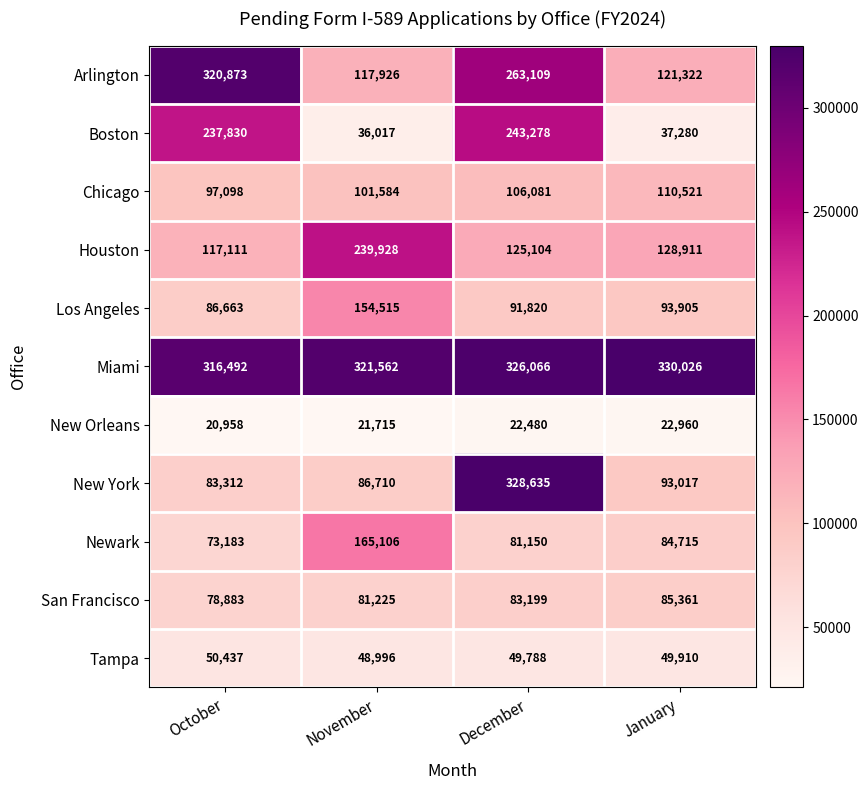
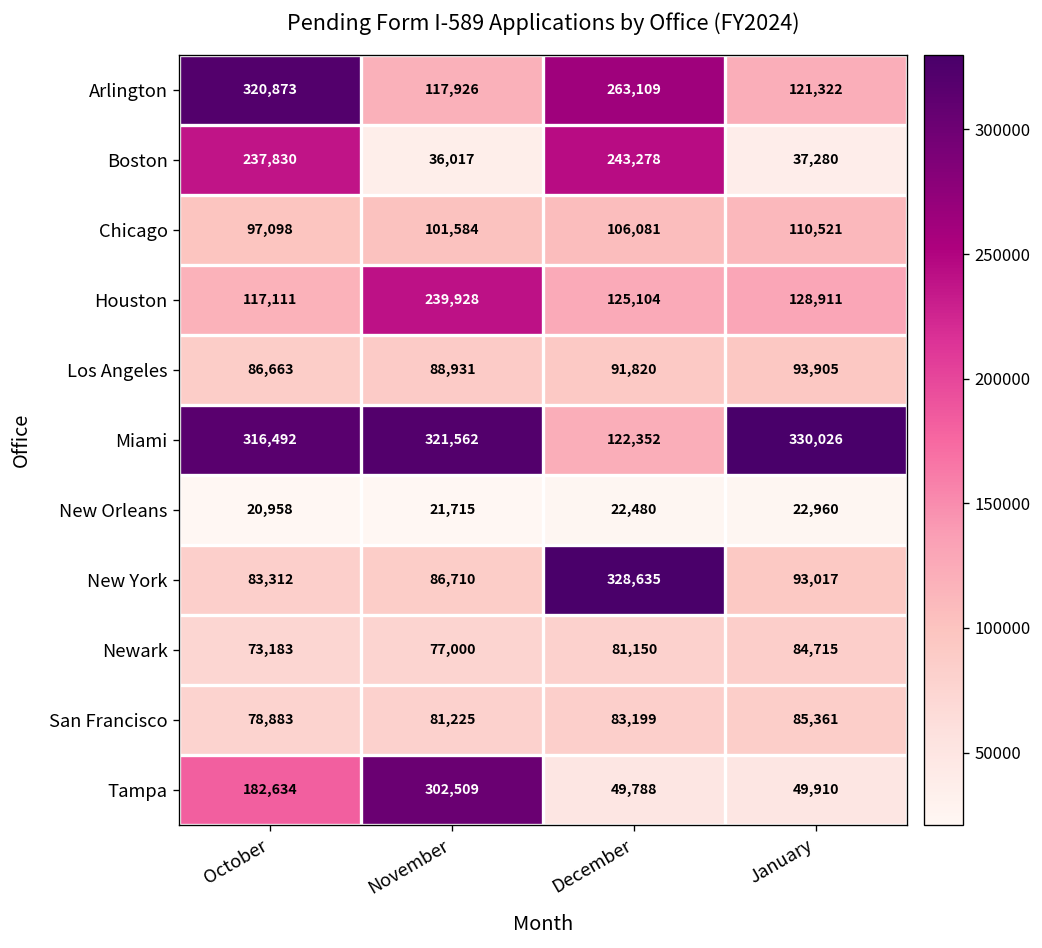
  {
    "Arlington": {
      "October": "320,873",
      "November": "117,926",
      "December": "263,109",
      "January": "121,322"
    },
    "Boston": {
      "October": "237,830",
      "November": "36,017",
      "December": "243,278",
      "January": "37,280"
    },
    "Chicago": {
      "October": "97,098",
      "November": "101,584",
      "December": "106,081",
      "January": "110,521"
    },
    "Houston": {
      "October": "117,111",
      "November": "239,928",
      "December": "125,104",
      "January": "128,911"
    },
    "Los Angeles": {
      "October": "86,663",
-     "November": "154,515",
+     "November": "88,931",
      "December": "91,820",
      "January": "93,905"
    },
    "Miami": {
      "October": "316,492",
      "November": "321,562",
-     "December": "326,066",
+     "December": "122,352",
      "January": "330,026"
    },
    "New Orleans": {
      "October": "20,958",
      "November": "21,715",
      "December": "22,480",
      "January": "22,960"
    },
    "New York": {
      "October": "83,312",
      "November": "86,710",
      "December": "328,635",
      "January": "93,017"
    },
    "Newark": {
      "October": "73,183",
-     "November": "165,106",
+     "November": "77,000",
      "December": "81,150",
      "January": "84,715"
    },
    "San Francisco": {
      "October": "78,883",
      "November": "81,225",
      "December": "83,199",
      "January": "85,361"
    },
    "Tampa": {
-     "October": "50,437",
-     "November": "48,996",
+     "October": "182,634",
+     "November": "302,509",
      "December": "49,788",
      "January": "49,910"
    }
  }
